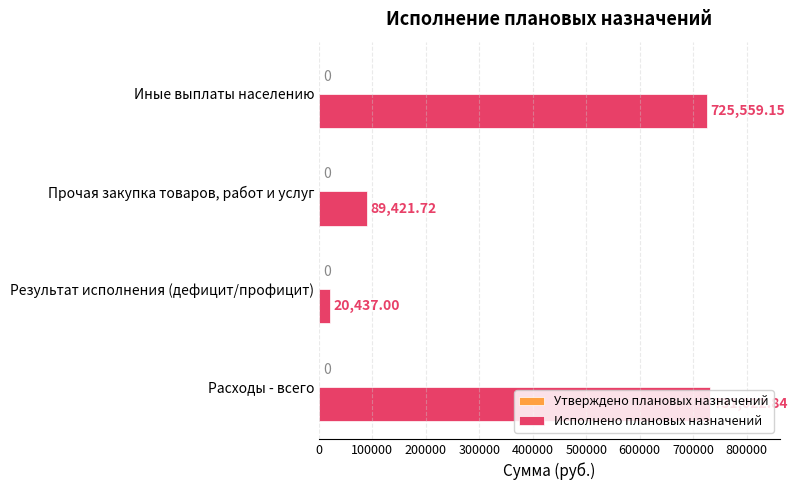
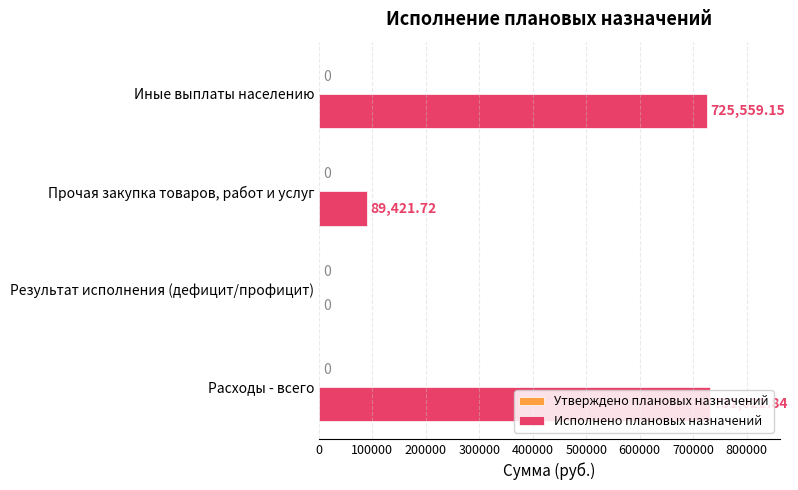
  {
    "Утверждено плановых назначений": {
      "Иные выплаты населению": "0",
      "Прочая закупка товаров, работ и услуг": "0",
      "Результат исполнения (дефицит/профицит)": "0",
      "Расходы - всего": "0"
    },
    "Исполнено плановых назначений": {
      "Иные выплаты населению": "725,559.15",
      "Прочая закупка товаров, работ и услуг": "89,421.72",
-     "Результат исполнения (дефицит/профицит)": "20,437.00"
+     "Результат исполнения (дефицит/профицит)": "0"
    }
  }
